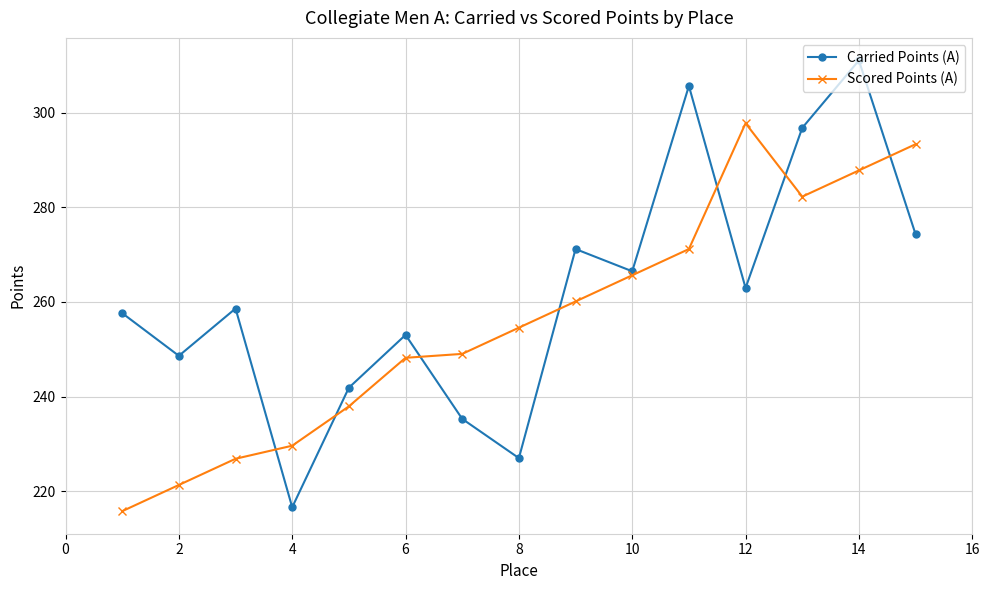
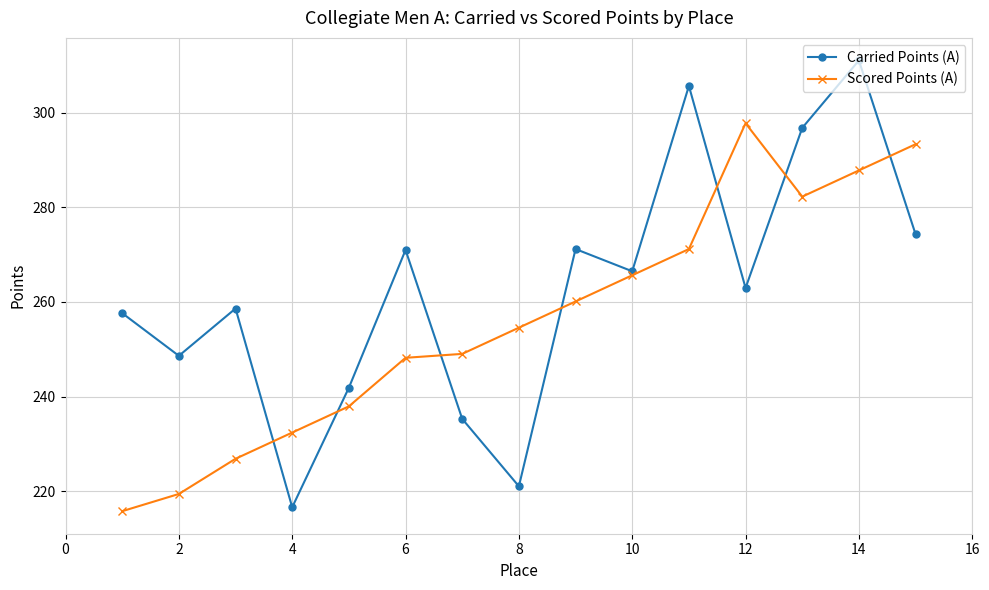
  {
    "Carried Points (A)": {
      "2": 249,
      "4": 217,
-     "6": 253,
-     "8": 227,
+     "6": 271,
+     "8": 221,
      "10": 266,
      "12": 263
    },
    "Scored Points (A)": {
-     "2": 221,
-     "4": 230,
+     "2": 219,
+     "4": 232,
      "6": 248,
      "8": 255,
      "10": 266,
      "12": 298,
      "14": 288
    }
  }
